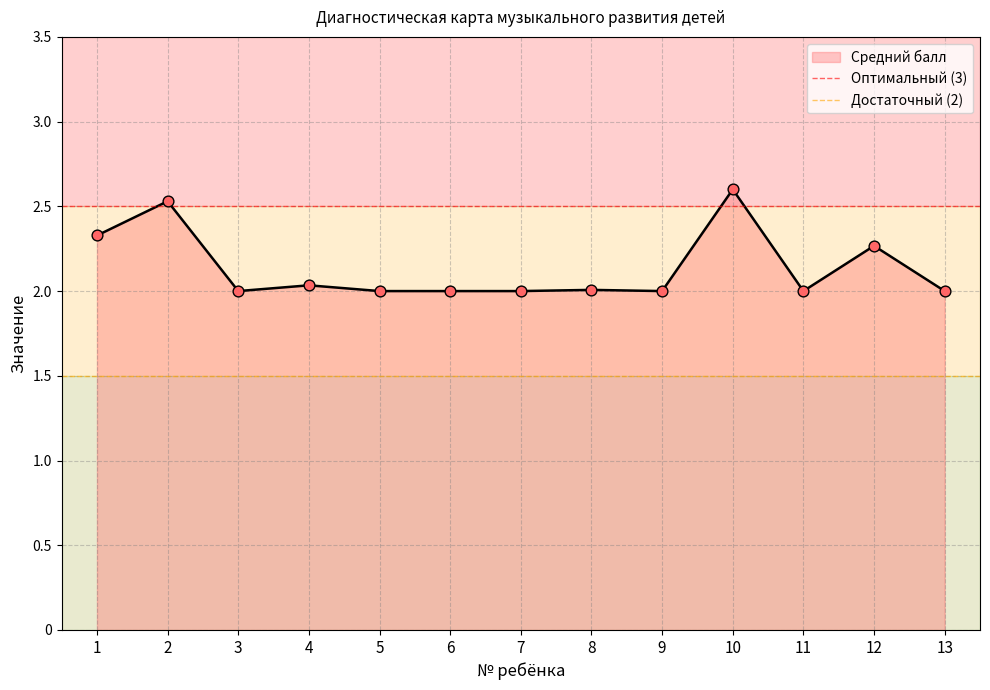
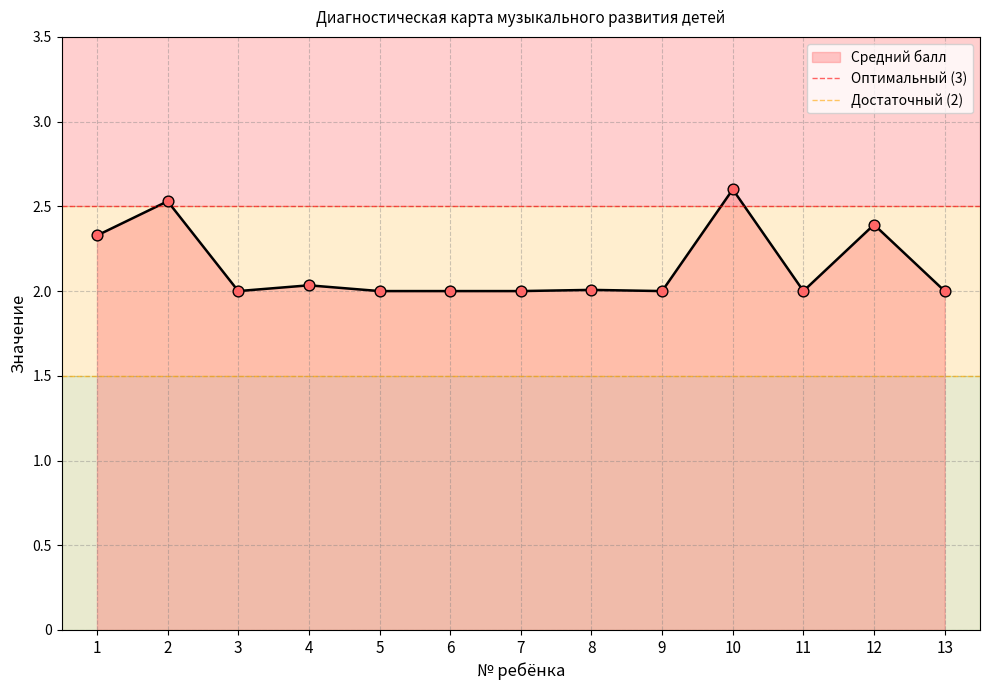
  {
    "1": 2.33,
    "2": 2.53,
    "3": 2.00,
    "4": 2.03,
    "5": 2.00,
    "6": 2.00,
    "7": 2.00,
    "8": 2.01,
    "9": 2.00,
    "10": 2.60,
    "11": 2.00,
-   "12": 2.27,
+   "12": 2.39,
    "13": 2.00
  }
